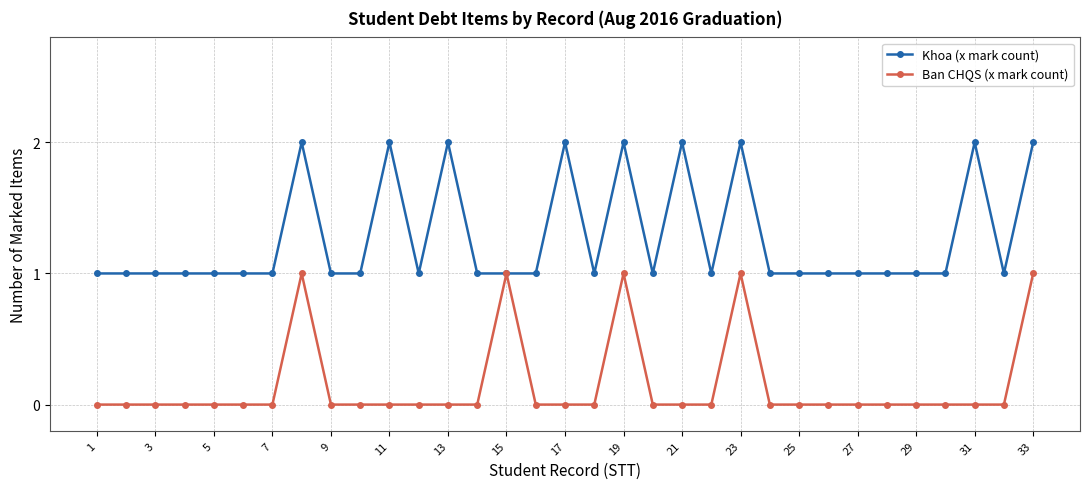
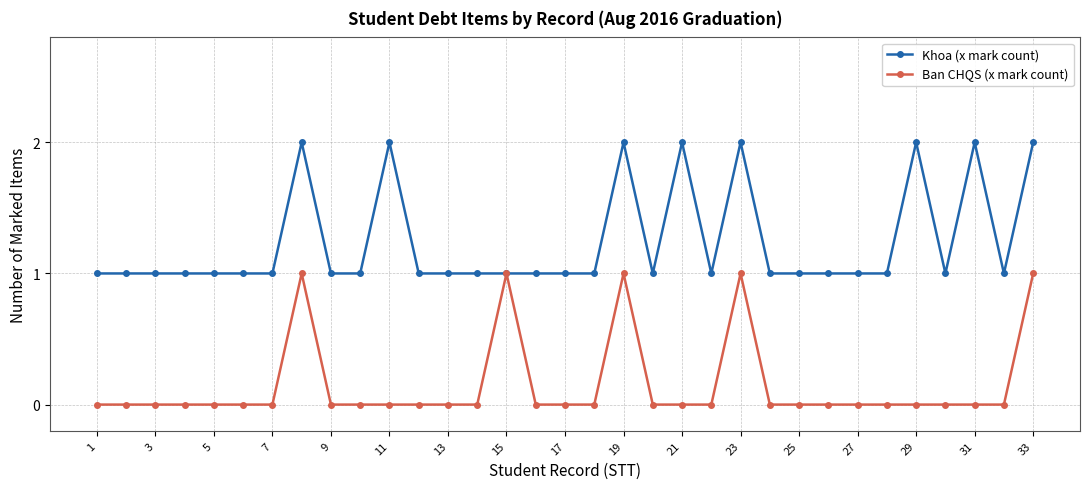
  {
    "Khoa (x mark count)": {
      "1": 1,
      "3": 1,
      "5": 1,
      "7": 1,
      "9": 1,
      "11": 2,
-     "13": 2,
-     "17": 2,
+     "13": 1,
+     "17": 1,
      "19": 2,
      "21": 2,
      "23": 2,
      "25": 1,
      "27": 1,
-     "29": 1,
+     "29": 2,
      "31": 2,
      "33": 2
    },
    "Ban CHQS (x mark count)": {
      "1": 0,
      "3": 0,
      "5": 0,
      "7": 0,
      "9": 0,
      "11": 0,
      "13": 0,
      "17": 0,
      "19": 1,
      "21": 0,
      "23": 1,
      "25": 0,
      "27": 0,
      "29": 0,
      "31": 0,
      "33": 1
    }
  }
